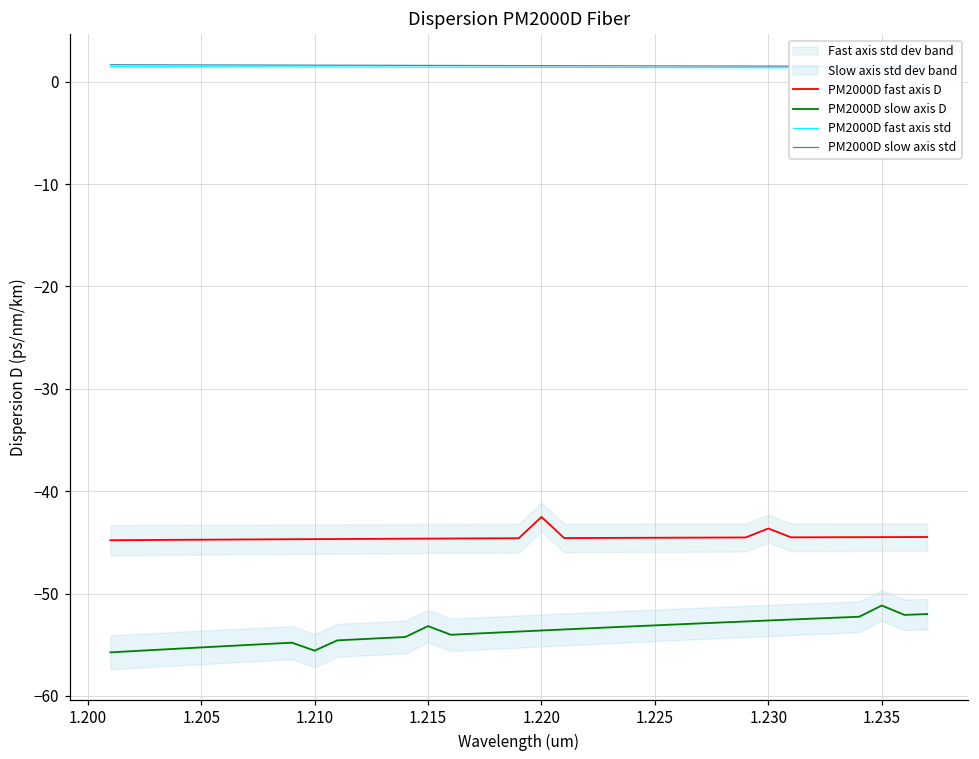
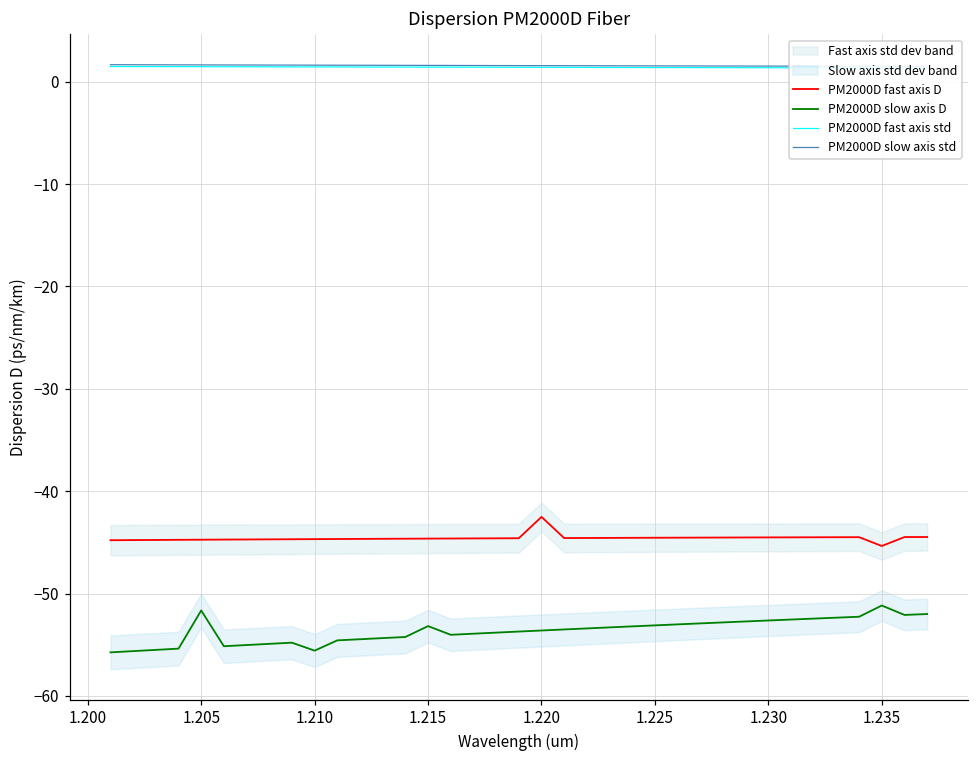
  {
    "PM2000D fast axis D": {
      "1.205": -45,
      "1.210": -45,
      "1.215": -45,
      "1.220": -43,
      "1.225": -45,
-     "1.230": -44,
-     "1.235": -44
+     "1.230": -45,
+     "1.235": -45
    },
    "PM2000D slow axis D": {
-     "1.205": -55,
+     "1.205": -52,
      "1.210": -56,
      "1.215": -53,
      "1.220": -54,
      "1.225": -53,
      "1.230": -53,
      "1.235": -51
    }
  }
